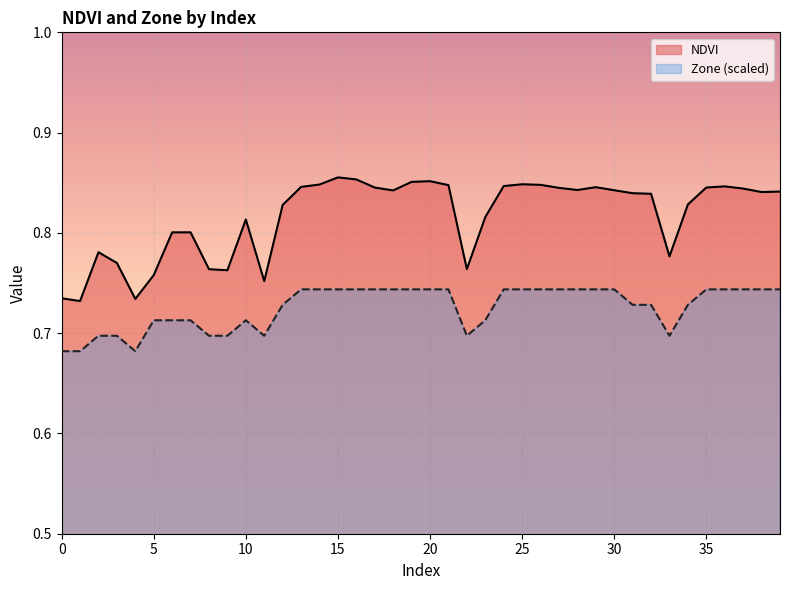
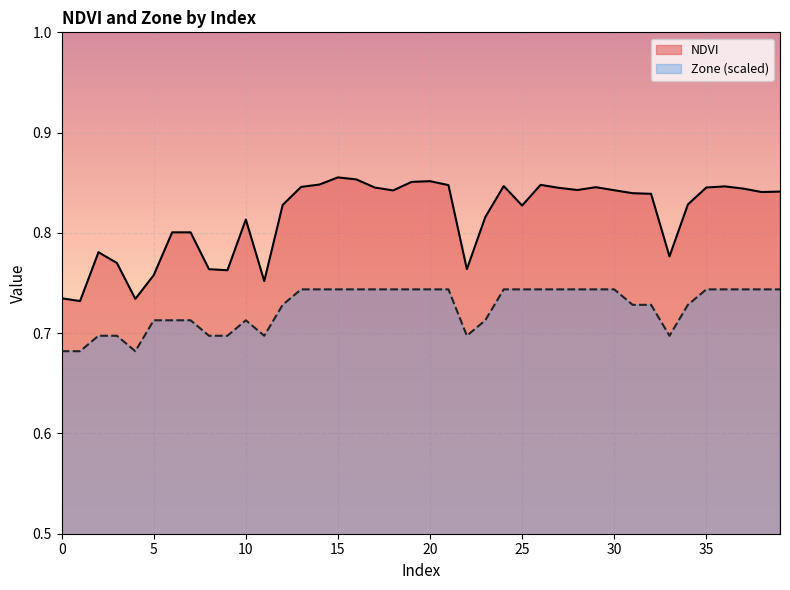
  {
    "NDVI": {
      "0": 0.735,
      "5": 0.758,
      "10": 0.813,
      "15": 0.855,
      "20": 0.852,
-     "25": 0.848,
+     "25": 0.827,
      "30": 0.843,
      "35": 0.845
    },
    "Zone (scaled)": {
      "0": 0.682,
      "5": 0.713,
      "10": 0.713,
      "15": 0.744,
      "20": 0.744,
      "25": 0.744,
      "30": 0.744,
      "35": 0.744
    }
  }
